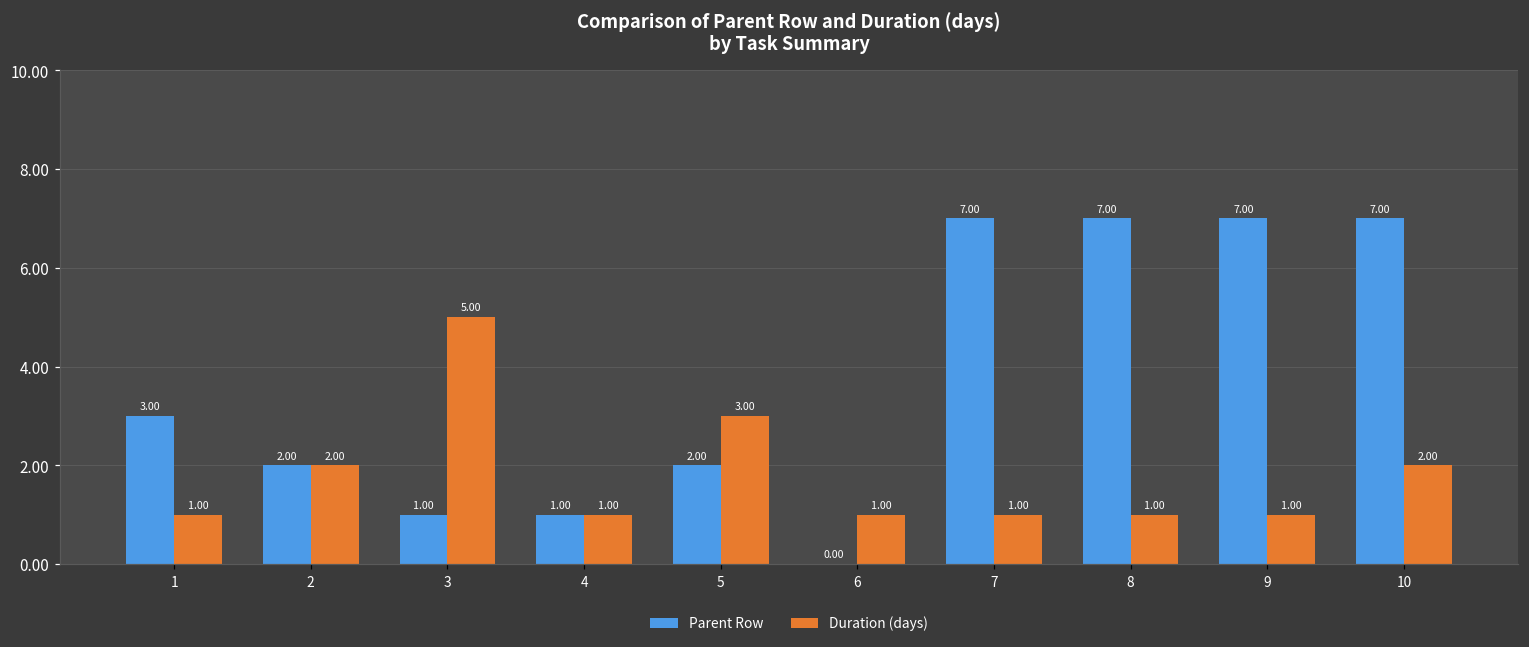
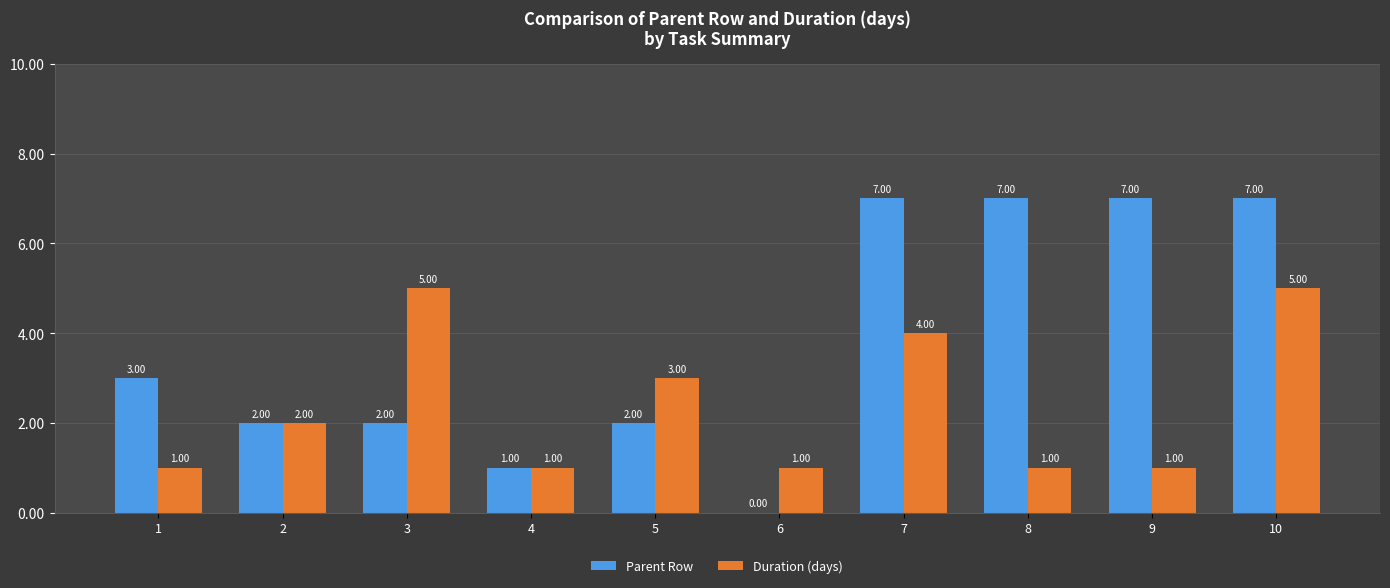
  {
    "Parent Row": {
      "1": 3.00,
      "2": 2.00,
-     "3": 1.00,
+     "3": 2.00,
      "4": 1.00,
      "5": 2.00,
      "6": 0.00,
      "7": 7.00,
      "8": 7.00,
      "9": 7.00,
      "10": 7.00
    },
    "Duration (days)": {
      "1": 1.00,
      "2": 2.00,
      "3": 5.00,
      "4": 1.00,
      "5": 3.00,
      "6": 1.00,
-     "7": 1.00,
+     "7": 4.00,
      "8": 1.00,
      "9": 1.00,
-     "10": 2.00
+     "10": 5.00
    }
  }
